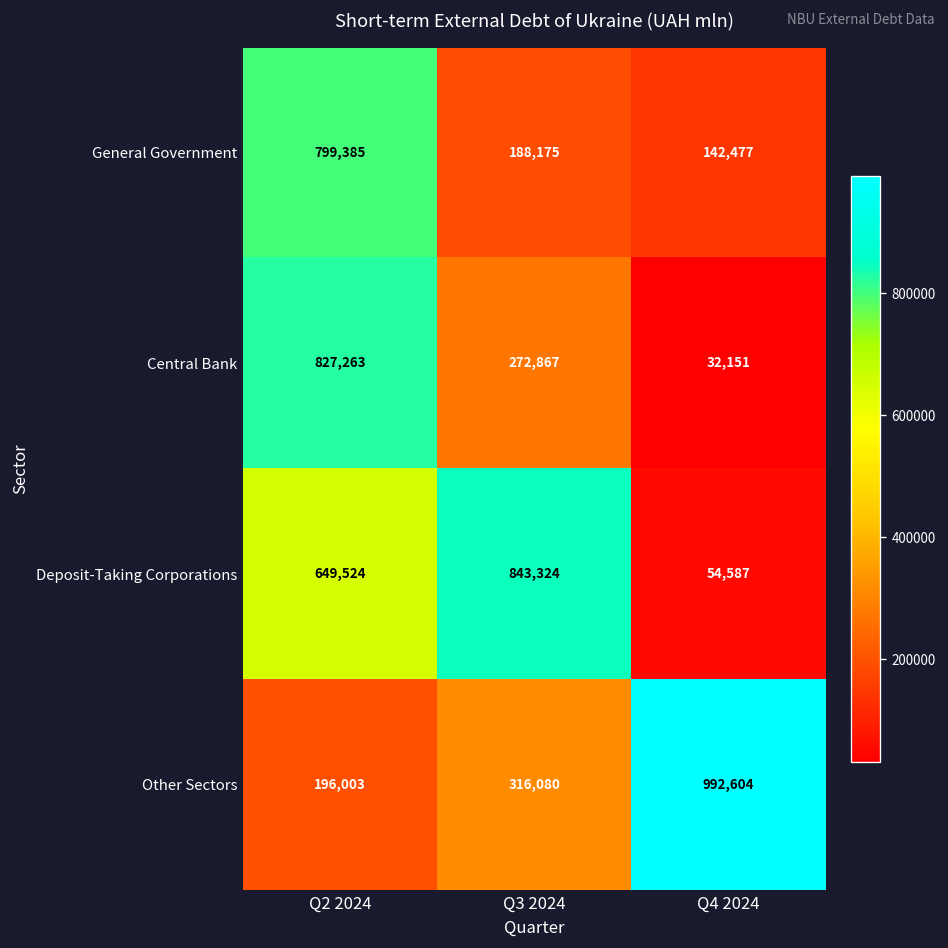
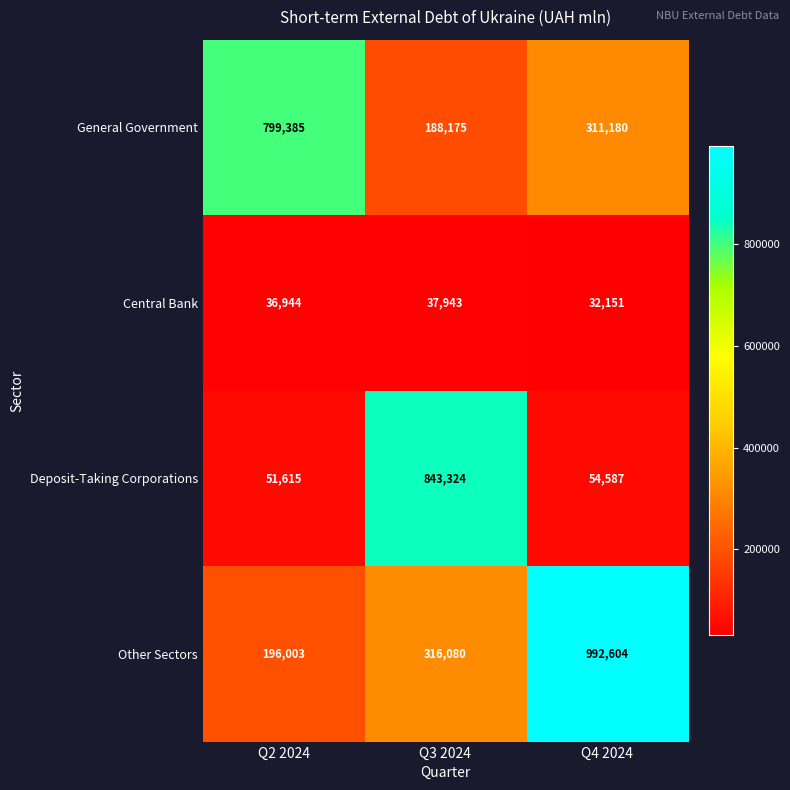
  {
    "General Government": {
      "Q2 2024": "799,385",
      "Q3 2024": "188,175",
-     "Q4 2024": "142,477"
+     "Q4 2024": "311,180"
    },
    "Central Bank": {
-     "Q2 2024": "827,263",
-     "Q3 2024": "272,867",
+     "Q2 2024": "36,944",
+     "Q3 2024": "37,943",
      "Q4 2024": "32,151"
    },
    "Deposit-Taking Corporations": {
-     "Q2 2024": "649,524",
+     "Q2 2024": "51,615",
      "Q3 2024": "843,324",
      "Q4 2024": "54,587"
    },
    "Other Sectors": {
      "Q2 2024": "196,003",
      "Q3 2024": "316,080",
      "Q4 2024": "992,604"
    }
  }
